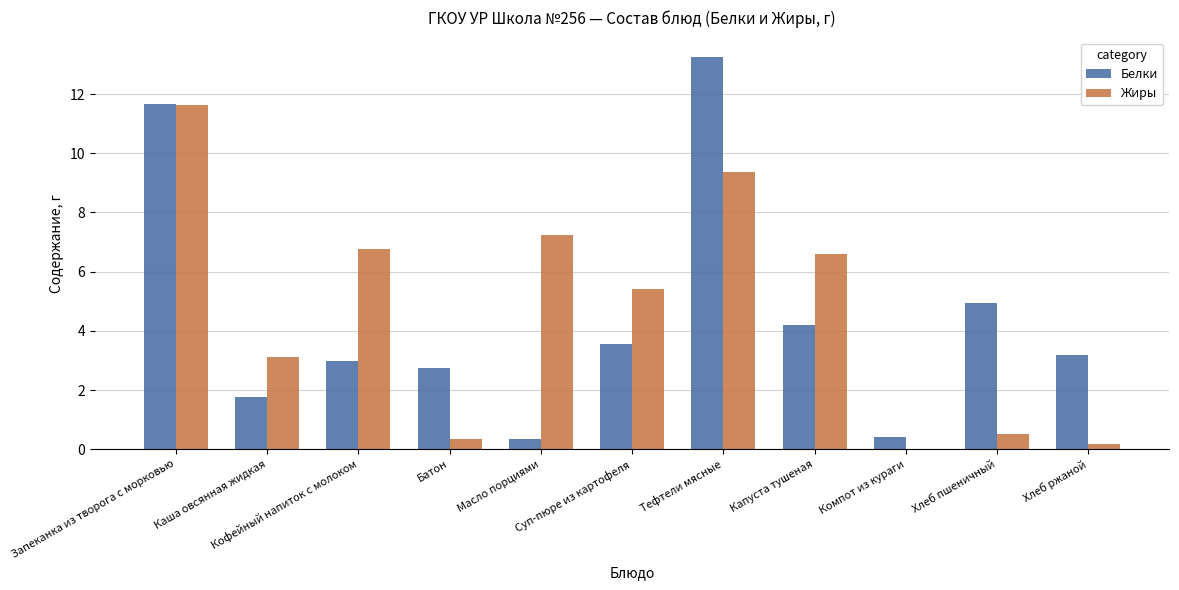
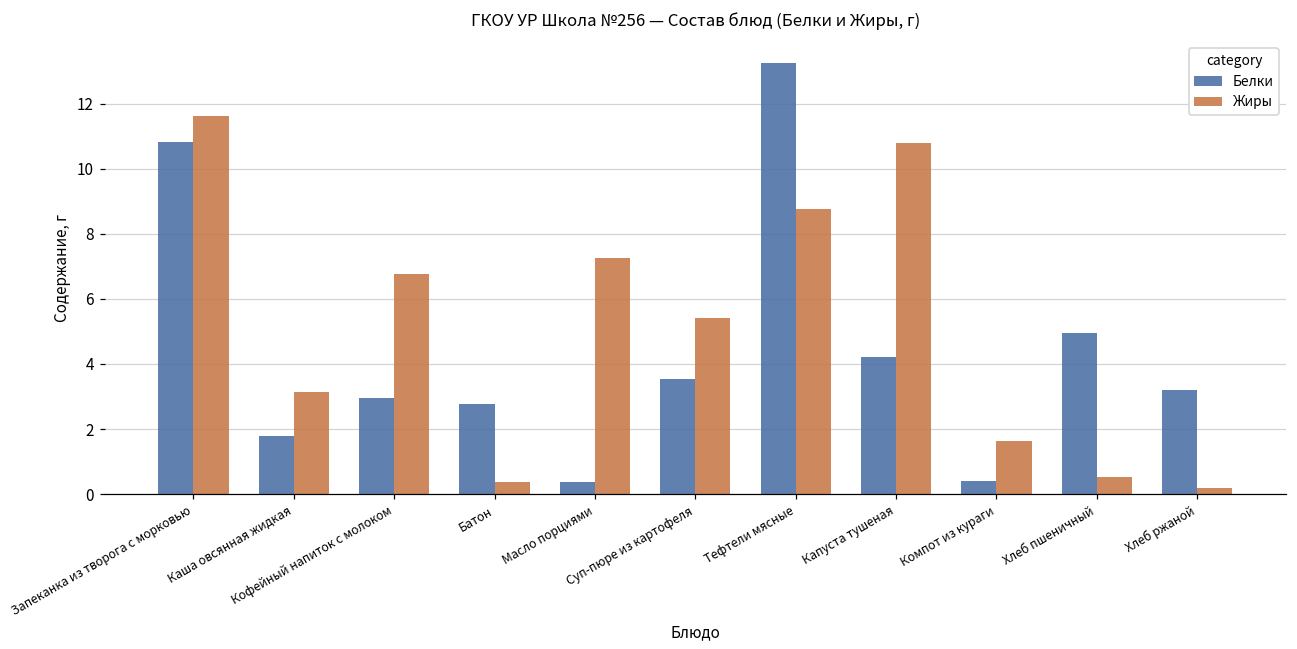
  {
    "Белки": {
-     "Запеканка из творога с морковью": 11.7,
+     "Запеканка из творога с морковью": 10.8,
      "Каша овсянная жидкая": 1.8,
      "Кофейный напиток с молоком": 3.0,
      "Батон": 2.8,
      "Масло порциями": 0.4,
      "Суп-пюре из картофеля": 3.6,
      "Тефтели мясные": 13.2,
      "Капуста тушеная": 4.2,
      "Компот из кураги": 0.4,
      "Хлеб пшеничный": 4.9,
      "Хлеб ржаной": 3.2
    },
    "Жиры": {
      "Запеканка из творога с морковью": 11.6,
      "Каша овсянная жидкая": 3.1,
      "Кофейный напиток с молоком": 6.8,
      "Батон": 0.4,
      "Масло порциями": 7.3,
      "Суп-пюре из картофеля": 5.4,
-     "Тефтели мясные": 9.4,
-     "Капуста тушеная": 6.6,
-     "Компот из кураги": 0.0,
+     "Тефтели мясные": 8.8,
+     "Капуста тушеная": 10.8,
+     "Компот из кураги": 1.6,
      "Хлеб пшеничный": 0.5,
      "Хлеб ржаной": 0.2
    }
  }
